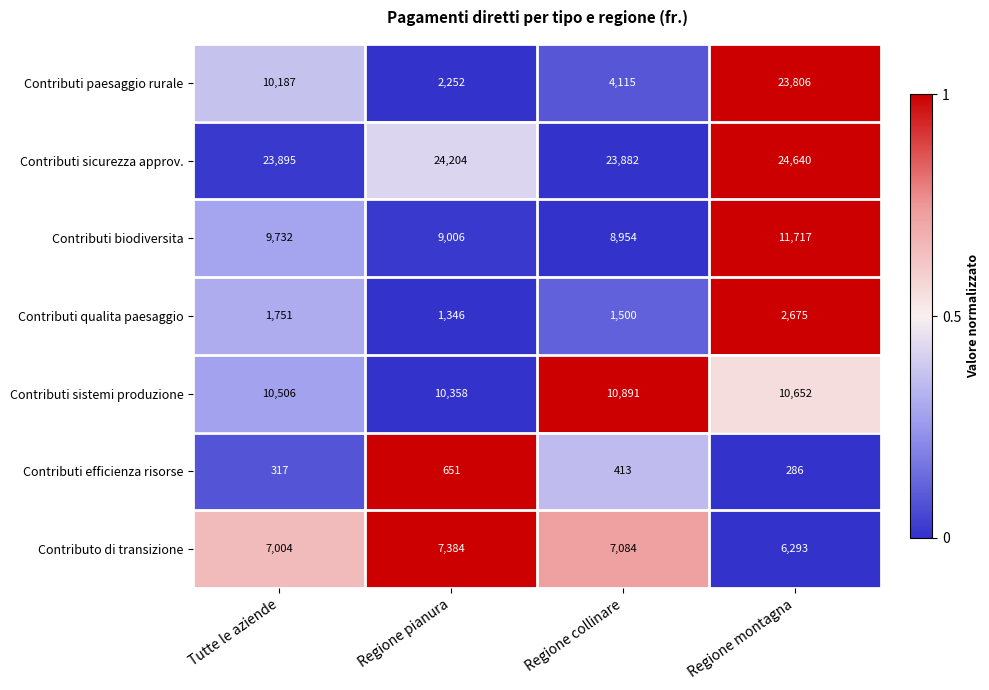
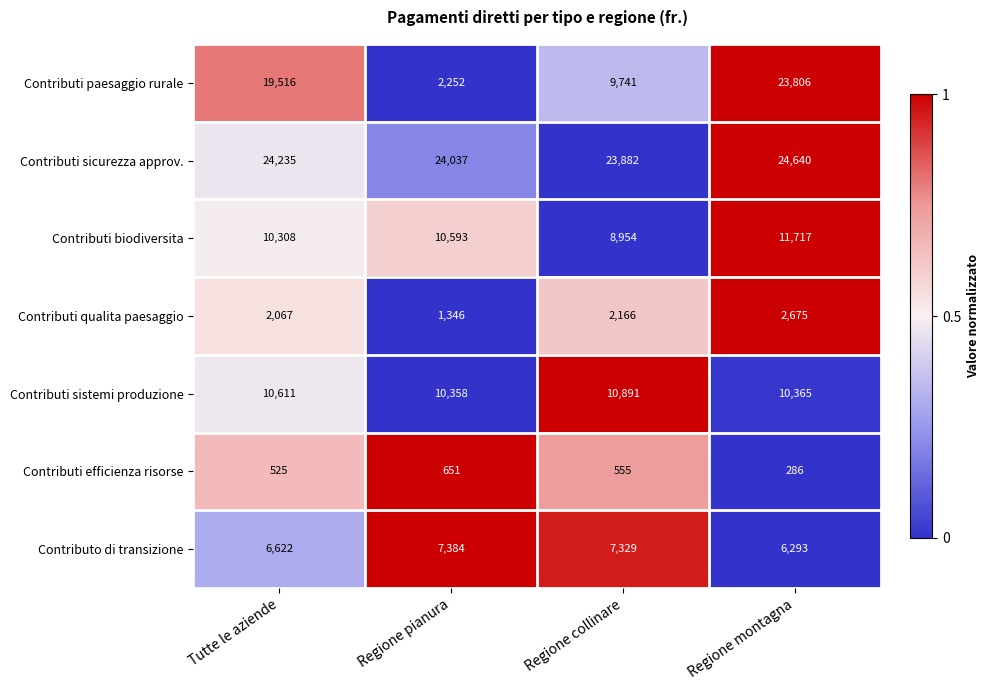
  {
    "Contributi paesaggio rurale": {
-     "Tutte le aziende": "10,187",
+     "Tutte le aziende": "19,516",
      "Regione pianura": "2,252",
-     "Regione collinare": "4,115",
+     "Regione collinare": "9,741",
      "Regione montagna": "23,806"
    },
    "Contributi sicurezza approv.": {
-     "Tutte le aziende": "23,895",
-     "Regione pianura": "24,204",
+     "Tutte le aziende": "24,235",
+     "Regione pianura": "24,037",
      "Regione collinare": "23,882",
      "Regione montagna": "24,640"
    },
    "Contributi biodiversita": {
-     "Tutte le aziende": "9,732",
-     "Regione pianura": "9,006",
+     "Tutte le aziende": "10,308",
+     "Regione pianura": "10,593",
      "Regione collinare": "8,954",
      "Regione montagna": "11,717"
    },
    "Contributi qualita paesaggio": {
-     "Tutte le aziende": "1,751",
+     "Tutte le aziende": "2,067",
      "Regione pianura": "1,346",
-     "Regione collinare": "1,500",
+     "Regione collinare": "2,166",
      "Regione montagna": "2,675"
    },
    "Contributi sistemi produzione": {
-     "Tutte le aziende": "10,506",
+     "Tutte le aziende": "10,611",
      "Regione pianura": "10,358",
      "Regione collinare": "10,891",
-     "Regione montagna": "10,652"
+     "Regione montagna": "10,365"
    },
    "Contributi efficienza risorse": {
-     "Tutte le aziende": "317",
+     "Tutte le aziende": "525",
      "Regione pianura": "651",
-     "Regione collinare": "413",
+     "Regione collinare": "555",
      "Regione montagna": "286"
    },
    "Contributo di transizione": {
-     "Tutte le aziende": "7,004",
+     "Tutte le aziende": "6,622",
      "Regione pianura": "7,384",
-     "Regione collinare": "7,084",
+     "Regione collinare": "7,329",
      "Regione montagna": "6,293"
    }
  }
